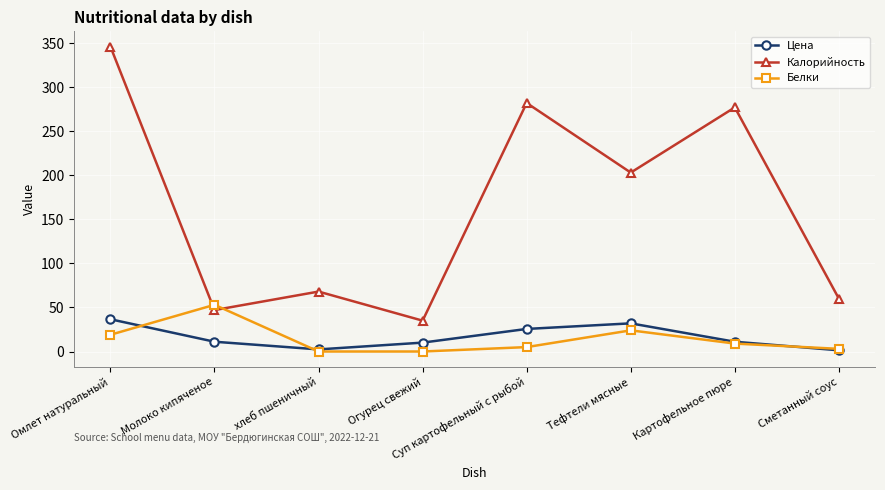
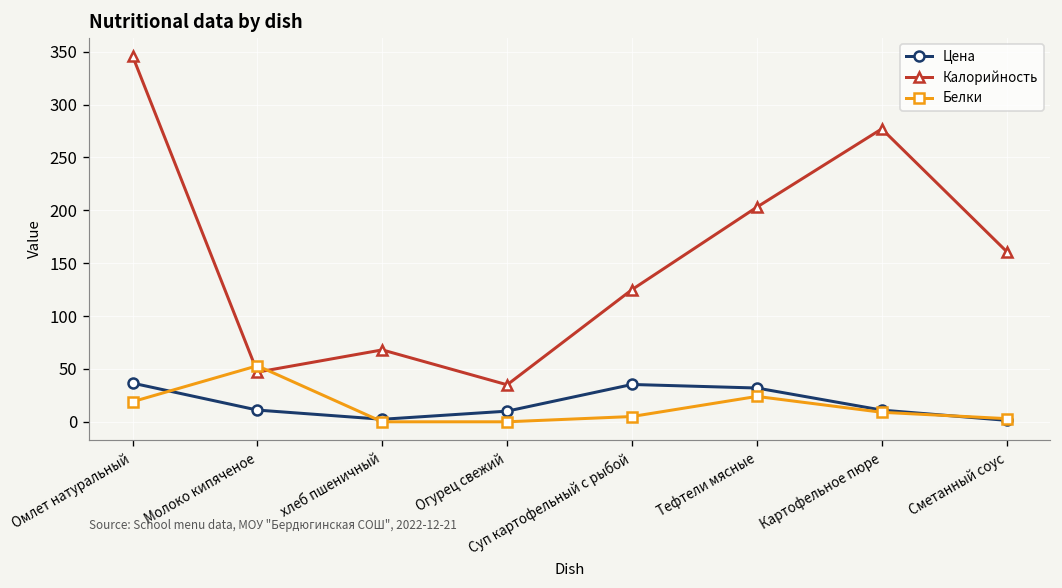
  {
    "Цена": {
      "Омлет натуральный": 40,
      "Молоко кипяченое": 10,
      "Огурец свежий": 10,
-     "Суп картофельный с рыбой": 30,
+     "Суп картофельный с рыбой": 40,
      "Тефтели мясные": 30
    },
    "Калорийность": {
      "Омлет натуральный": 350,
      "Молоко кипяченое": 50,
      "хлеб пшеничный": 70,
      "Огурец свежий": 40,
-     "Суп картофельный с рыбой": 280,
+     "Суп картофельный с рыбой": 130,
      "Тефтели мясные": 200,
      "Картофельное пюре": 280,
-     "Сметанный соус": 60
+     "Сметанный соус": 160
    },
    "Белки": {
      "Омлет натуральный": 20,
      "Молоко кипяченое": 50,
      "Огурец свежий": 0,
      "Суп картофельный с рыбой": 10,
      "Тефтели мясные": 20
    }
  }
